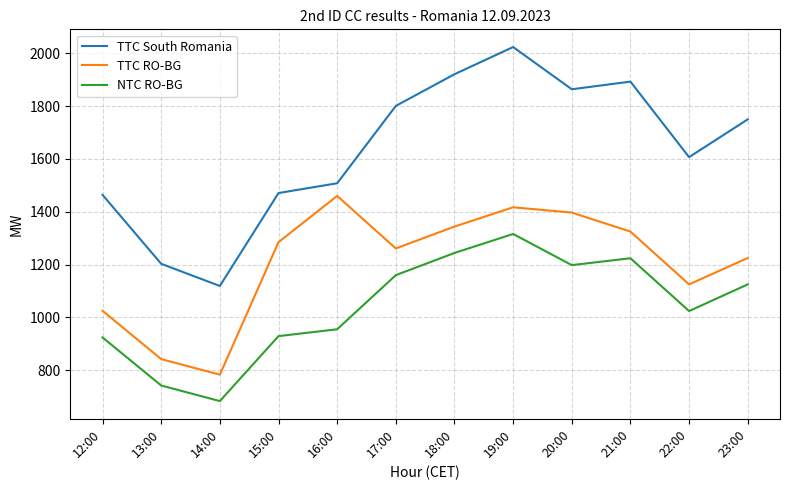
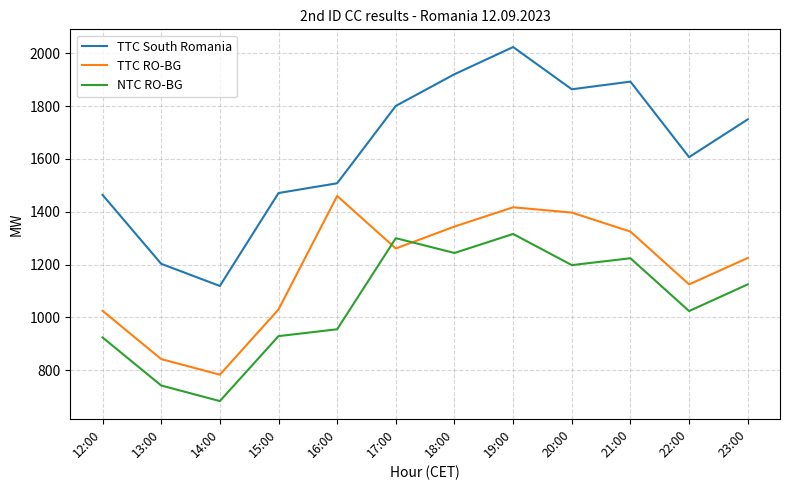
  {
    "TTC South Romania": {
      "12:00": 1460,
      "13:00": 1200,
      "14:00": 1120,
      "15:00": 1470,
      "16:00": 1510,
      "17:00": 1800,
      "18:00": 1920,
      "19:00": 2020,
      "20:00": 1860,
      "21:00": 1890,
      "22:00": 1610,
      "23:00": 1750
    },
    "TTC RO-BG": {
      "12:00": 1030,
      "13:00": 840,
      "14:00": 780,
-     "15:00": 1290,
+     "15:00": 1030,
      "16:00": 1460,
      "17:00": 1260,
      "18:00": 1340,
      "19:00": 1420,
      "20:00": 1400,
      "21:00": 1330,
      "22:00": 1130,
      "23:00": 1230
    },
    "NTC RO-BG": {
      "12:00": 920,
      "13:00": 740,
      "14:00": 680,
      "15:00": 930,
      "16:00": 960,
-     "17:00": 1160,
+     "17:00": 1300,
      "18:00": 1240,
      "19:00": 1320,
      "20:00": 1200,
      "21:00": 1220,
      "22:00": 1020,
      "23:00": 1130
    }
  }
